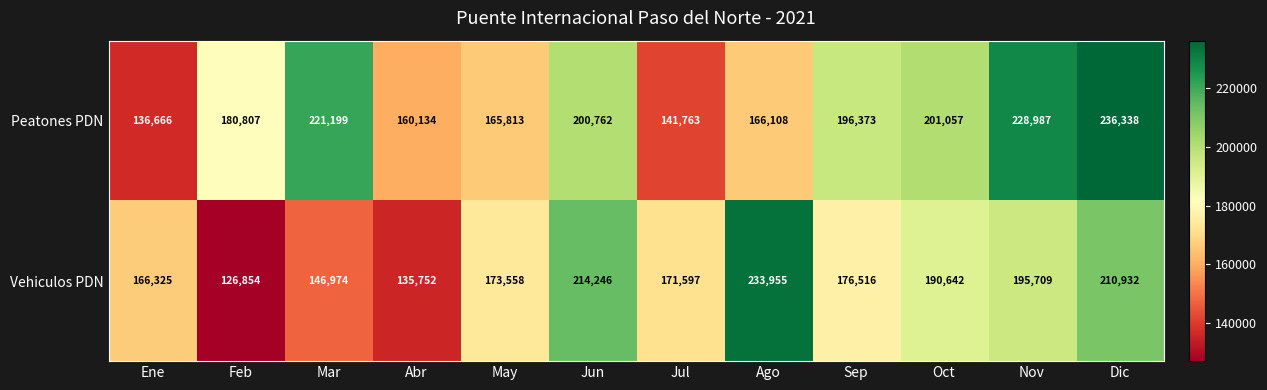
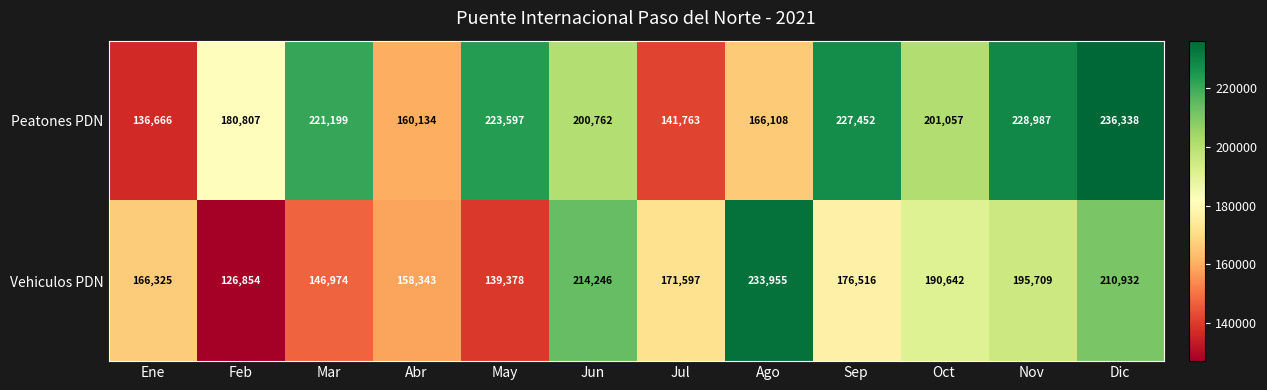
  {
    "Peatones PDN": {
      "Ene": "136,666",
      "Feb": "180,807",
      "Mar": "221,199",
      "Abr": "160,134",
-     "May": "165,813",
+     "May": "223,597",
      "Jun": "200,762",
      "Jul": "141,763",
      "Ago": "166,108",
-     "Sep": "196,373",
+     "Sep": "227,452",
      "Oct": "201,057",
      "Nov": "228,987",
      "Dic": "236,338"
    },
    "Vehiculos PDN": {
      "Ene": "166,325",
      "Feb": "126,854",
      "Mar": "146,974",
-     "Abr": "135,752",
-     "May": "173,558",
+     "Abr": "158,343",
+     "May": "139,378",
      "Jun": "214,246",
      "Jul": "171,597",
      "Ago": "233,955",
      "Sep": "176,516",
      "Oct": "190,642",
      "Nov": "195,709",
      "Dic": "210,932"
    }
  }
